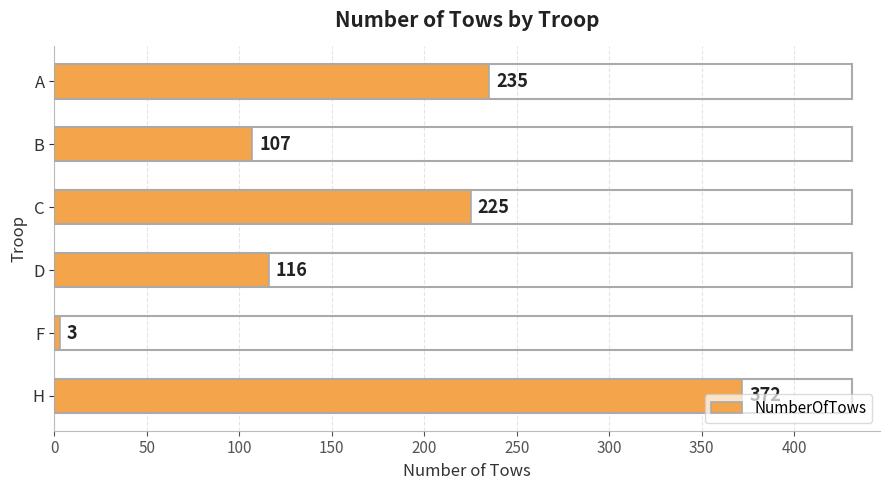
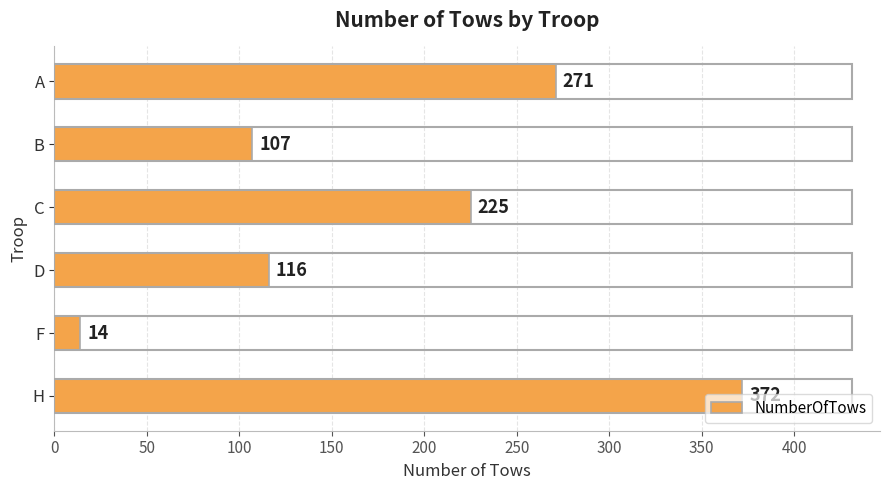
  {
-   "A": 235,
+   "A": 271,
    "B": 107,
    "C": 225,
    "D": 116,
-   "F": 3
+   "F": 14
  }
